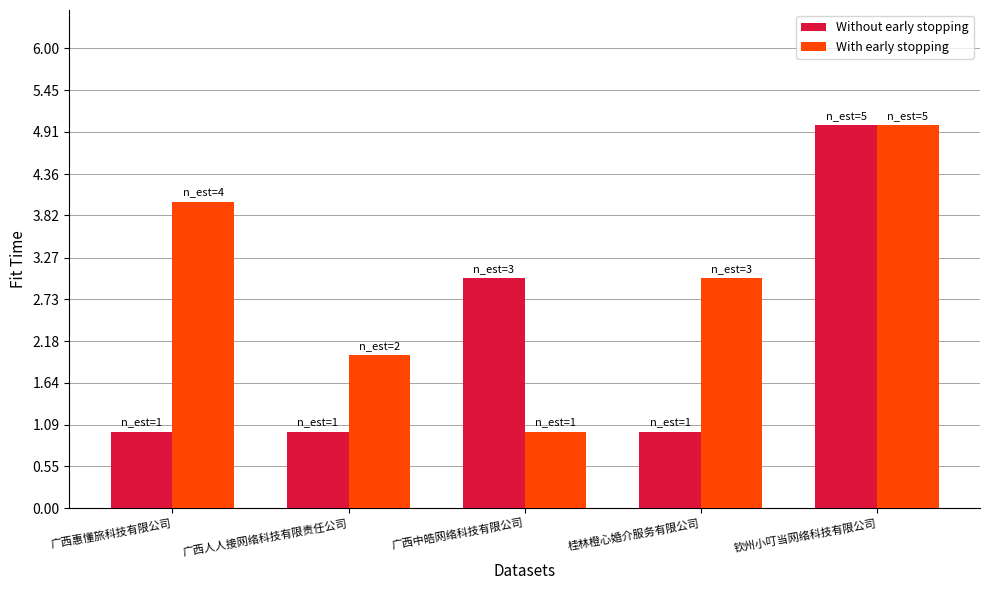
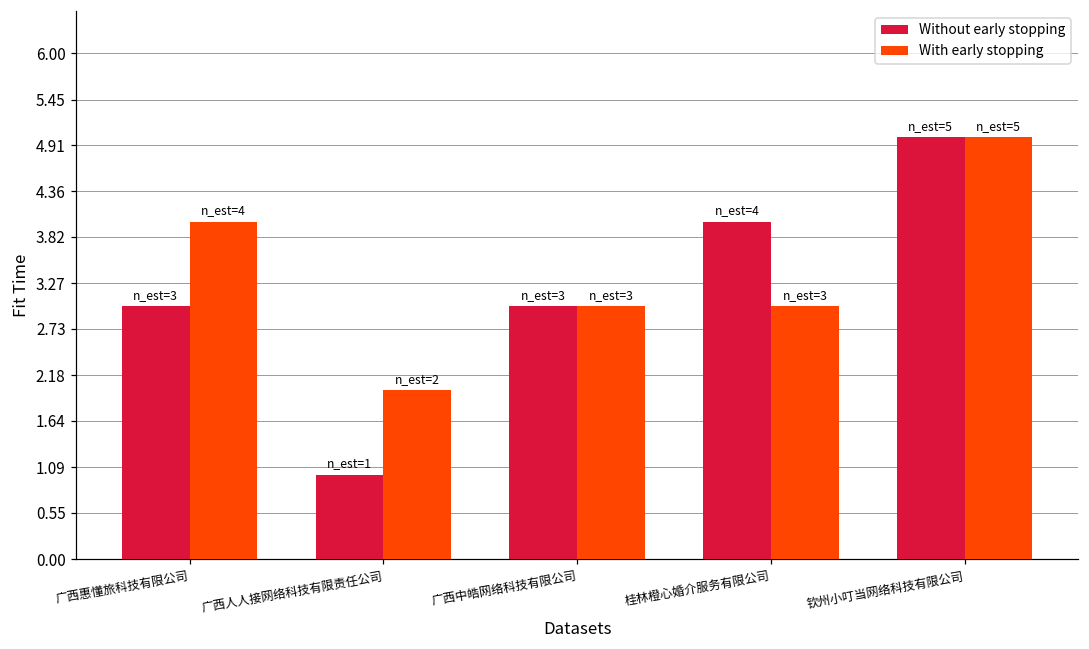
  {
    "Without early stopping": {
-     "广西惠懂旅科技有限公司": 1,
+     "广西惠懂旅科技有限公司": 3,
      "广西人人接网络科技有限责任公司": 1,
      "广西中皓网络科技有限公司": 3,
-     "桂林橙心婚介服务有限公司": 1,
+     "桂林橙心婚介服务有限公司": 4,
      "钦州小叮当网络科技有限公司": 5
    },
    "With early stopping": {
      "广西惠懂旅科技有限公司": 4,
      "广西人人接网络科技有限责任公司": 2,
-     "广西中皓网络科技有限公司": 1,
+     "广西中皓网络科技有限公司": 3,
      "桂林橙心婚介服务有限公司": 3,
      "钦州小叮当网络科技有限公司": 5
    }
  }
